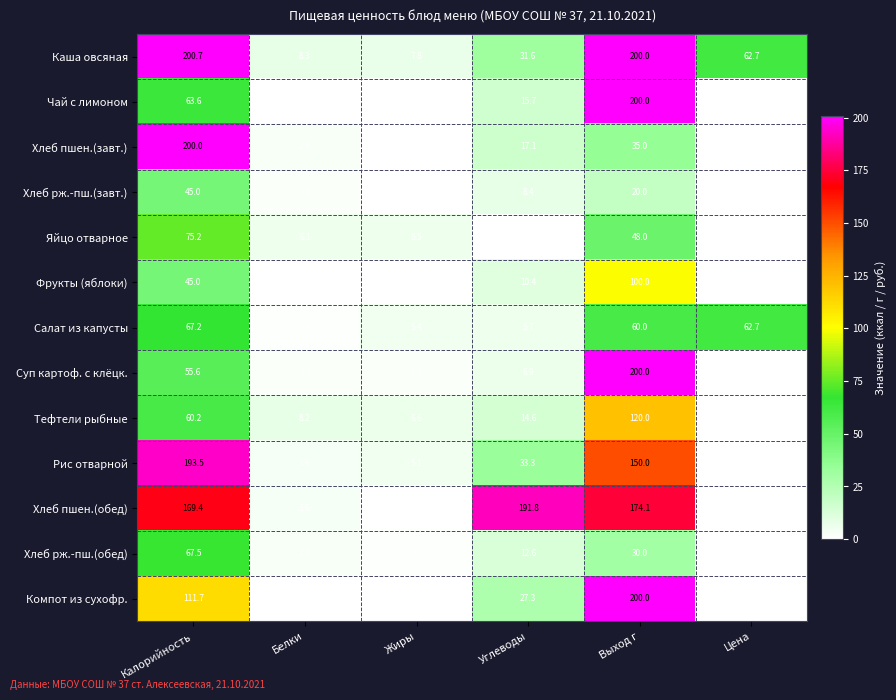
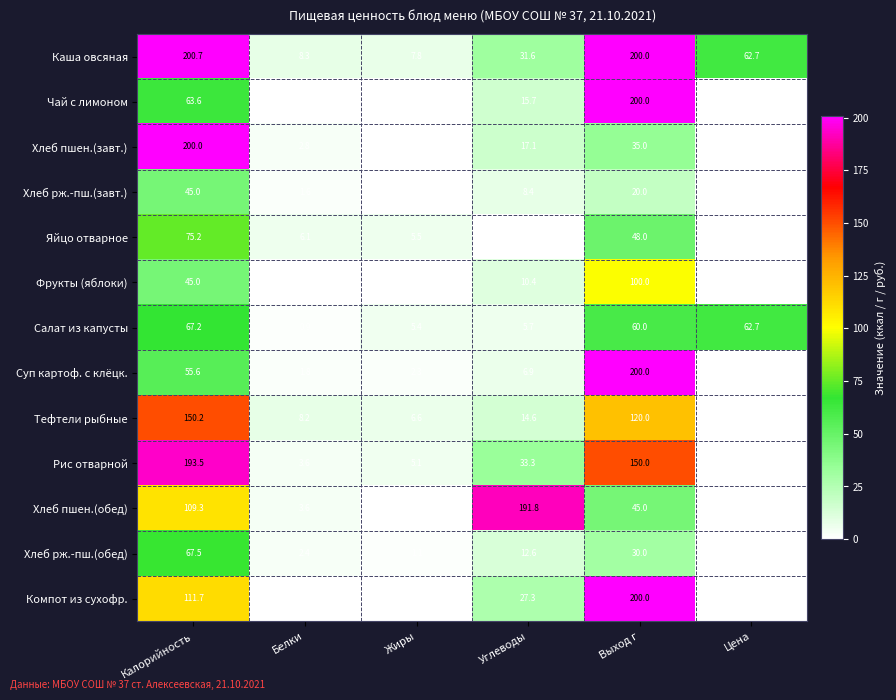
  {
    "Каша овсяная": {
      "Калорийность": 200.7,
      "Углеводы": 31.6,
      "Выход г": 200.0,
      "Цена": 62.7
    },
    "Чай с лимоном": {
      "Калорийность": 63.6,
      "Углеводы": 15.7,
      "Выход г": 200.0
    },
    "Хлеб пшен.(завт.)": {
      "Калорийность": 200.0,
      "Углеводы": 17.1,
      "Выход г": 35.0
    },
    "Хлеб рж.-пш.(завт.)": {
      "Калорийность": 45.0,
      "Выход г": 20.0
    },
    "Яйцо отварное": {
      "Калорийность": 75.2,
      "Выход г": 48.0
    },
    "Фрукты (яблоки)": {
      "Калорийность": 45.0,
      "Выход г": 100.0
    },
    "Салат из капусты": {
      "Калорийность": 67.2,
      "Выход г": 60.0,
      "Цена": 62.7
    },
    "Суп картоф. с клёцк.": {
      "Калорийность": 55.6,
      "Выход г": 200.0
    },
    "Тефтели рыбные": {
-     "Калорийность": 60.2,
+     "Калорийность": 150.2,
      "Выход г": 120.0
    },
    "Рис отварной": {
      "Калорийность": 193.5,
      "Углеводы": 33.3,
      "Выход г": 150.0
    },
    "Хлеб пшен.(обед)": {
-     "Калорийность": 169.4,
+     "Калорийность": 109.3,
      "Углеводы": 191.8,
-     "Выход г": 174.1
+     "Выход г": 45.0
    },
    "Хлеб рж.-пш.(обед)": {
      "Калорийность": 67.5,
      "Выход г": 30.0
    },
    "Компот из сухофр.": {
      "Калорийность": 111.7,
      "Углеводы": 27.3,
      "Выход г": 200.0
    }
  }
